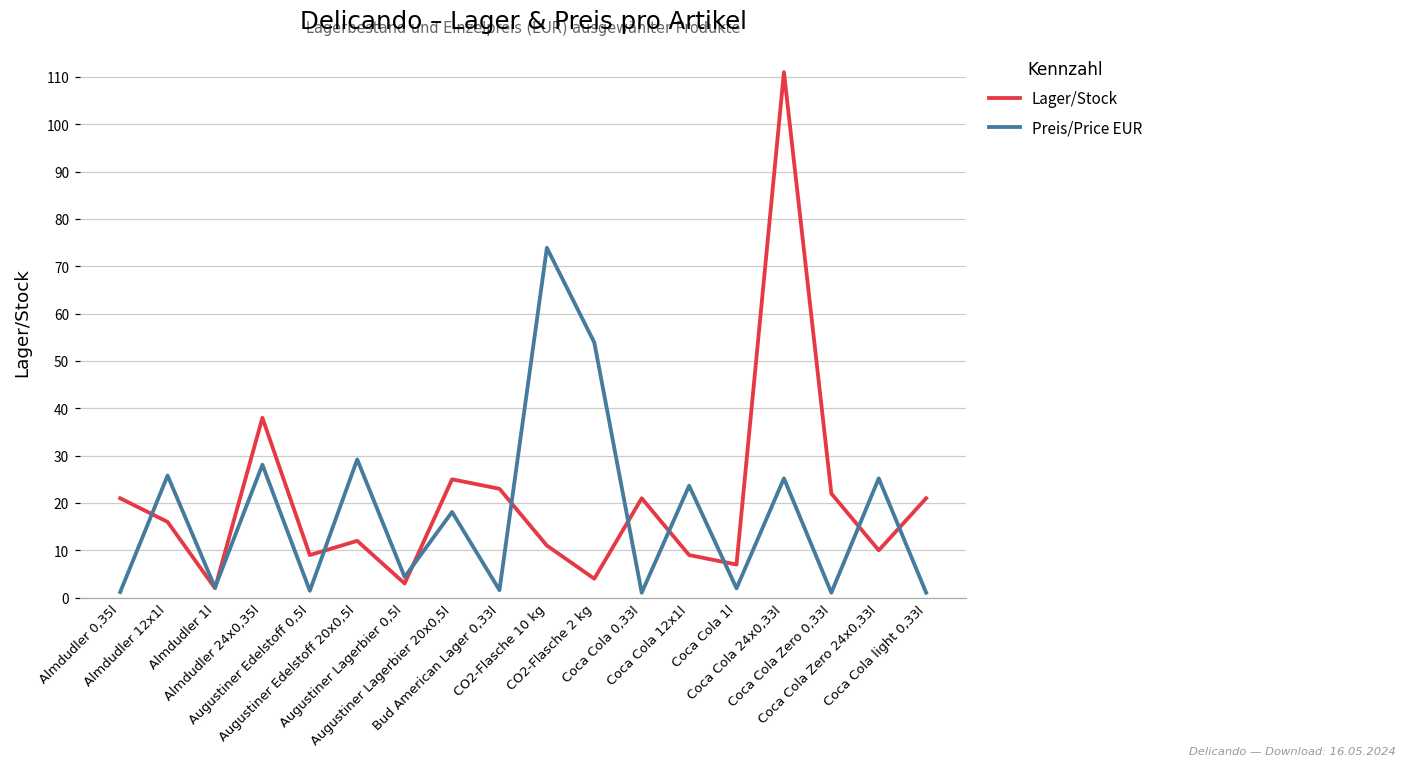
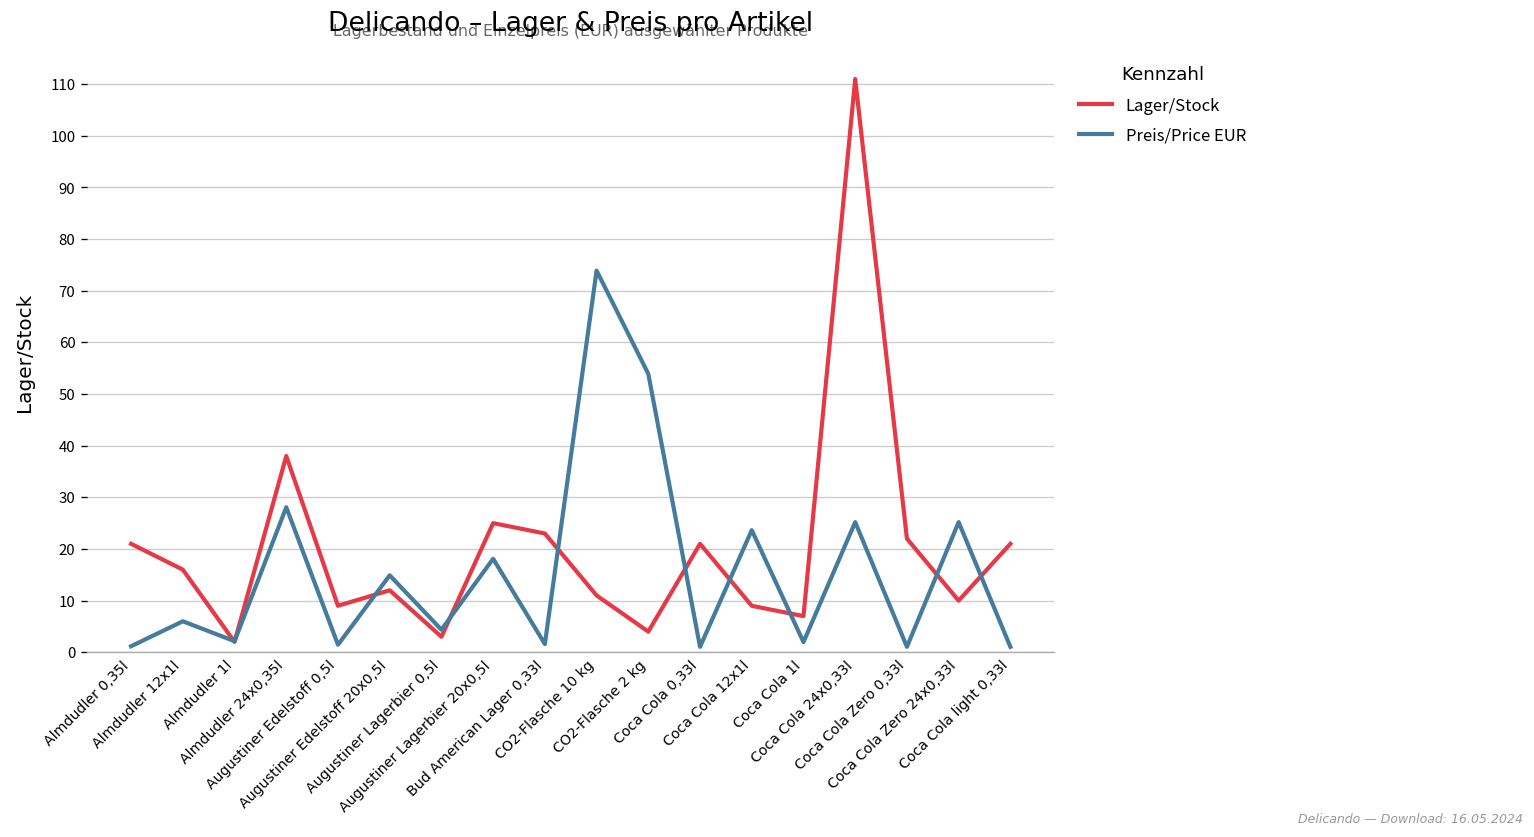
  {
    "Lager/Stock": {
      "Almdudler 0,35l": 21,
      "Almdudler 12x1l": 16,
      "Almdudler 24x0,35l": 38,
      "Augustiner Edelstoff 0,5l": 9,
      "Augustiner Edelstoff 20x0,5l": 12,
      "Augustiner Lagerbier 0,5l": 3,
      "Augustiner Lagerbier 20x0,5l": 25,
      "Bud American Lager 0,33l": 23,
      "CO2-Flasche 10 kg": 11,
      "CO2-Flasche 2 kg": 4,
      "Coca Cola 0,33l": 21,
      "Coca Cola 12x1l": 9,
      "Coca Cola 1l": 7,
      "Coca Cola 24x0,33l": 111,
      "Coca Cola Zero 0,33l": 22,
      "Coca Cola Zero 24x0,33l": 10,
      "Coca Cola light 0,33l": 21
    },
    "Preis/Price EUR": {
      "Almdudler 0,35l": 1,
-     "Almdudler 12x1l": 26,
+     "Almdudler 12x1l": 6,
      "Almdudler 24x0,35l": 28,
      "Augustiner Edelstoff 0,5l": 1,
-     "Augustiner Edelstoff 20x0,5l": 29,
+     "Augustiner Edelstoff 20x0,5l": 15,
      "Augustiner Lagerbier 0,5l": 4,
      "Augustiner Lagerbier 20x0,5l": 18,
      "Bud American Lager 0,33l": 2,
      "CO2-Flasche 10 kg": 74,
      "CO2-Flasche 2 kg": 54,
      "Coca Cola 0,33l": 1,
      "Coca Cola 12x1l": 24,
      "Coca Cola 1l": 2,
      "Coca Cola 24x0,33l": 25,
      "Coca Cola Zero 0,33l": 1,
      "Coca Cola Zero 24x0,33l": 25,
      "Coca Cola light 0,33l": 1
    }
  }
